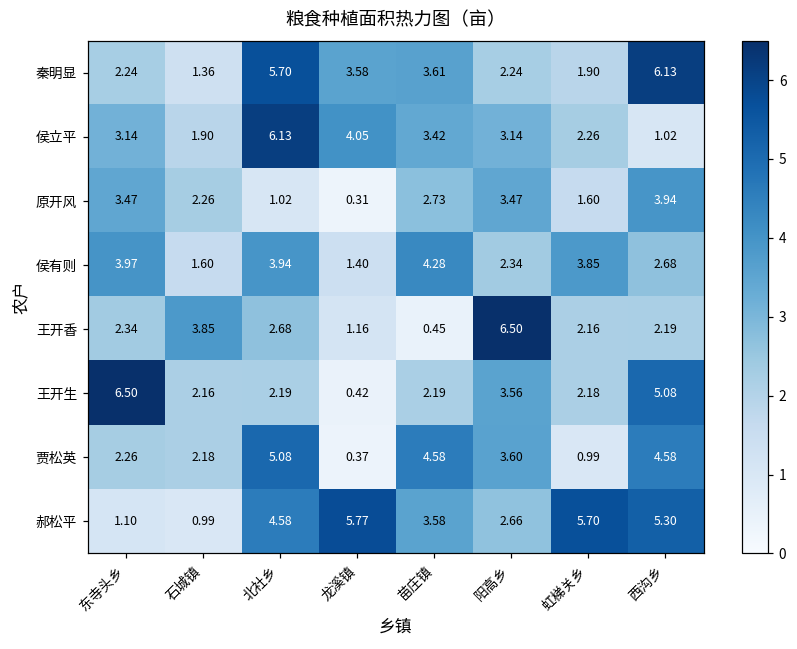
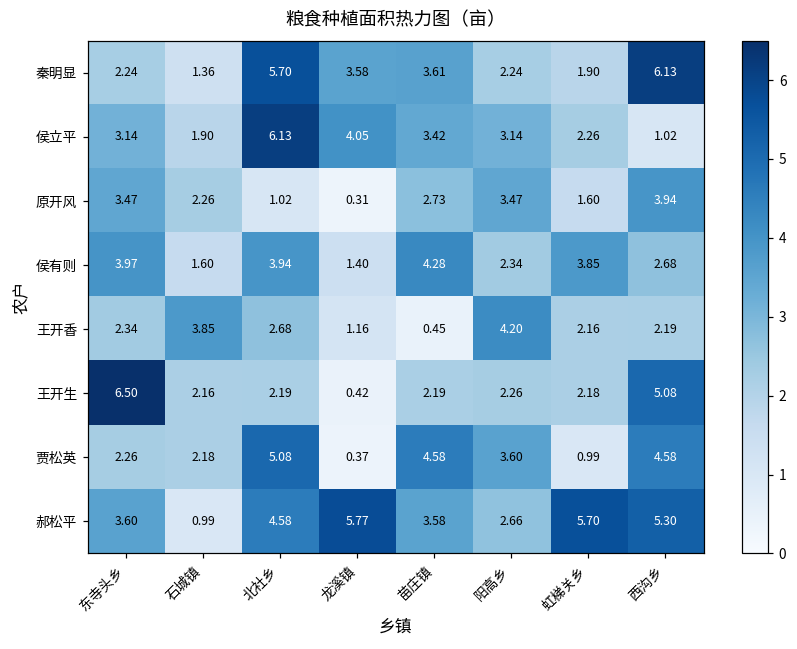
  {
    "秦明显": {
      "东寺头乡": 2.24,
      "石城镇": 1.36,
      "北社乡": 5.70,
      "龙溪镇": 3.58,
      "苗庄镇": 3.61,
      "阳高乡": 2.24,
      "虹梯关乡": 1.90,
      "西沟乡": 6.13
    },
    "侯立平": {
      "东寺头乡": 3.14,
      "石城镇": 1.90,
      "北社乡": 6.13,
      "龙溪镇": 4.05,
      "苗庄镇": 3.42,
      "阳高乡": 3.14,
      "虹梯关乡": 2.26,
      "西沟乡": 1.02
    },
    "原开风": {
      "东寺头乡": 3.47,
      "石城镇": 2.26,
      "北社乡": 1.02,
      "龙溪镇": 0.31,
      "苗庄镇": 2.73,
      "阳高乡": 3.47,
      "虹梯关乡": 1.60,
      "西沟乡": 3.94
    },
    "侯有则": {
      "东寺头乡": 3.97,
      "石城镇": 1.60,
      "北社乡": 3.94,
      "龙溪镇": 1.40,
      "苗庄镇": 4.28,
      "阳高乡": 2.34,
      "虹梯关乡": 3.85,
      "西沟乡": 2.68
    },
    "王开香": {
      "东寺头乡": 2.34,
      "石城镇": 3.85,
      "北社乡": 2.68,
      "龙溪镇": 1.16,
      "苗庄镇": 0.45,
-     "阳高乡": 6.50,
+     "阳高乡": 4.20,
      "虹梯关乡": 2.16,
      "西沟乡": 2.19
    },
    "王开生": {
      "东寺头乡": 6.50,
      "石城镇": 2.16,
      "北社乡": 2.19,
      "龙溪镇": 0.42,
      "苗庄镇": 2.19,
-     "阳高乡": 3.56,
+     "阳高乡": 2.26,
      "虹梯关乡": 2.18,
      "西沟乡": 5.08
    },
    "贾松英": {
      "东寺头乡": 2.26,
      "石城镇": 2.18,
      "北社乡": 5.08,
      "龙溪镇": 0.37,
      "苗庄镇": 4.58,
      "阳高乡": 3.60,
      "虹梯关乡": 0.99,
      "西沟乡": 4.58
    },
    "郝松平": {
-     "东寺头乡": 1.10,
+     "东寺头乡": 3.60,
      "石城镇": 0.99,
      "北社乡": 4.58,
      "龙溪镇": 5.77,
      "苗庄镇": 3.58,
      "阳高乡": 2.66,
      "虹梯关乡": 5.70,
      "西沟乡": 5.30
    }
  }
